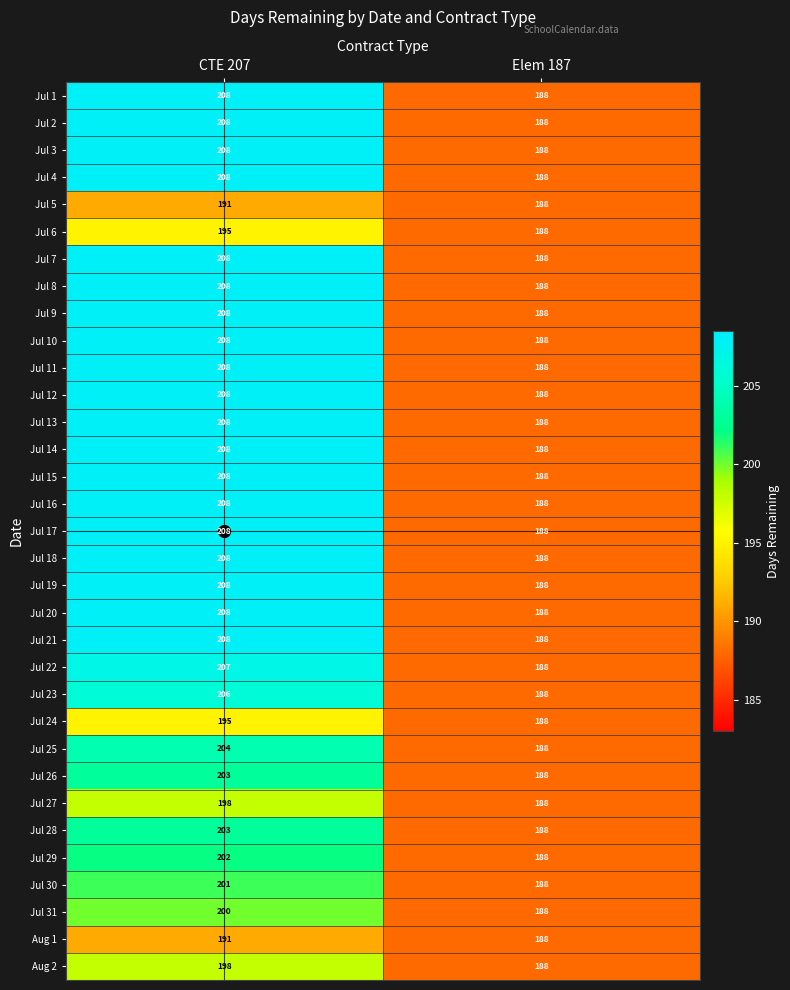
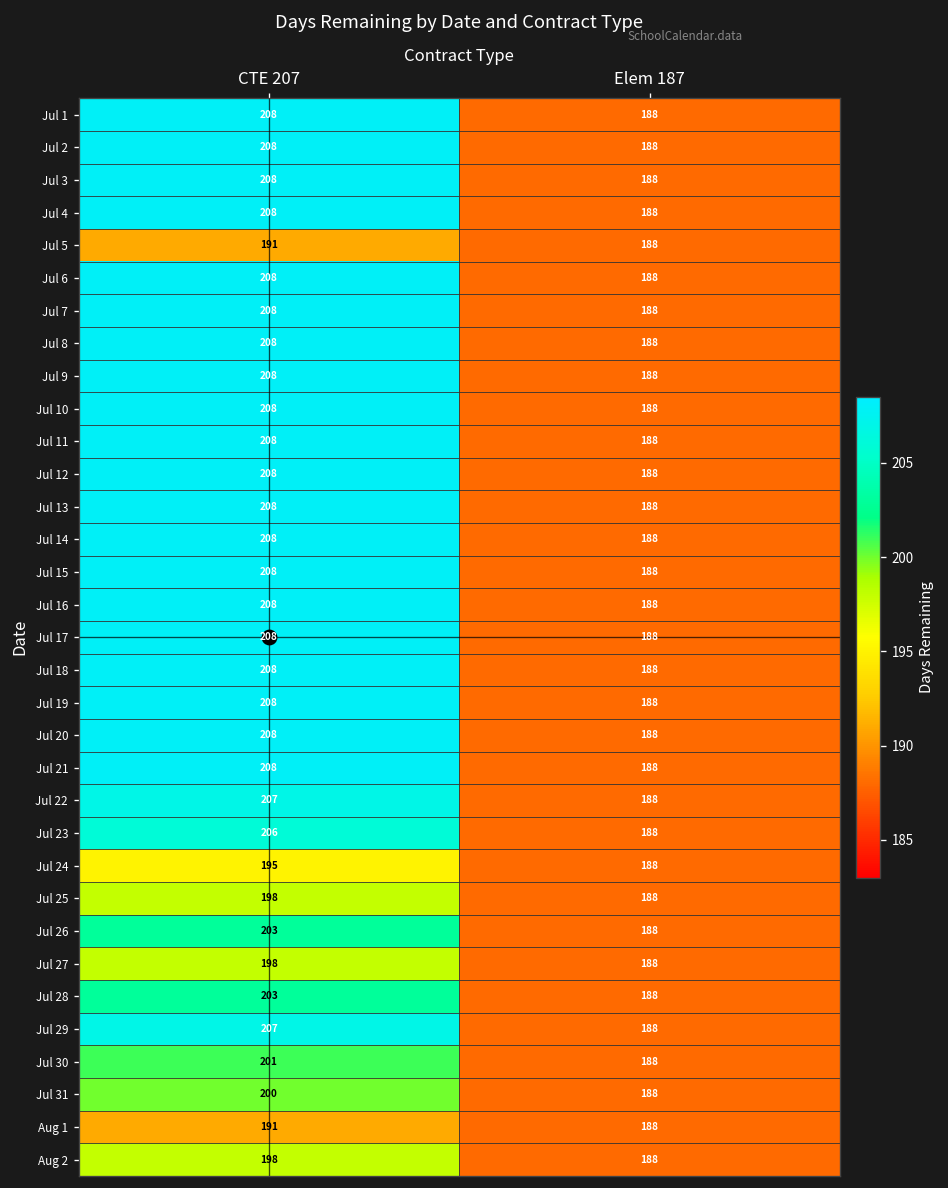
  {
    "Jul 1": {
      "CTE 207": 208,
      "Elem 187": 188
    },
    "Jul 2": {
      "CTE 207": 208,
      "Elem 187": 188
    },
    "Jul 3": {
      "CTE 207": 208,
      "Elem 187": 188
    },
    "Jul 4": {
      "CTE 207": 208,
      "Elem 187": 188
    },
    "Jul 5": {
      "CTE 207": 191,
      "Elem 187": 188
    },
    "Jul 6": {
-     "CTE 207": 195,
+     "CTE 207": 208,
      "Elem 187": 188
    },
    "Jul 7": {
      "CTE 207": 208,
      "Elem 187": 188
    },
    "Jul 8": {
      "CTE 207": 208,
      "Elem 187": 188
    },
    "Jul 9": {
      "CTE 207": 208,
      "Elem 187": 188
    },
    "Jul 10": {
      "CTE 207": 208,
      "Elem 187": 188
    },
    "Jul 11": {
      "CTE 207": 208,
      "Elem 187": 188
    },
    "Jul 12": {
      "CTE 207": 208,
      "Elem 187": 188
    },
    "Jul 13": {
      "CTE 207": 208,
      "Elem 187": 188
    },
    "Jul 14": {
      "CTE 207": 208,
      "Elem 187": 188
    },
    "Jul 15": {
      "CTE 207": 208,
      "Elem 187": 188
    },
    "Jul 16": {
      "CTE 207": 208,
      "Elem 187": 188
    },
    "Jul 17": {
      "Elem 187": 188
    },
    "Jul 18": {
      "CTE 207": 208,
      "Elem 187": 188
    },
    "Jul 19": {
      "CTE 207": 208,
      "Elem 187": 188
    },
    "Jul 20": {
      "CTE 207": 208,
      "Elem 187": 188
    },
    "Jul 21": {
      "CTE 207": 208,
      "Elem 187": 188
    },
    "Jul 22": {
      "CTE 207": 207,
      "Elem 187": 188
    },
    "Jul 23": {
      "CTE 207": 206,
      "Elem 187": 188
    },
    "Jul 24": {
      "CTE 207": 195,
      "Elem 187": 188
    },
    "Jul 25": {
-     "CTE 207": 204,
+     "CTE 207": 198,
      "Elem 187": 188
    },
    "Jul 26": {
      "CTE 207": 203,
      "Elem 187": 188
    },
    "Jul 27": {
      "CTE 207": 198,
      "Elem 187": 188
    },
    "Jul 28": {
      "CTE 207": 203,
      "Elem 187": 188
    },
    "Jul 29": {
-     "CTE 207": 202,
+     "CTE 207": 207,
      "Elem 187": 188
    },
    "Jul 30": {
      "CTE 207": 201,
      "Elem 187": 188
    },
    "Jul 31": {
      "CTE 207": 200,
      "Elem 187": 188
    },
    "Aug 1": {
      "CTE 207": 191,
      "Elem 187": 188
    },
    "Aug 2": {
      "CTE 207": 198,
      "Elem 187": 188
    }
  }
